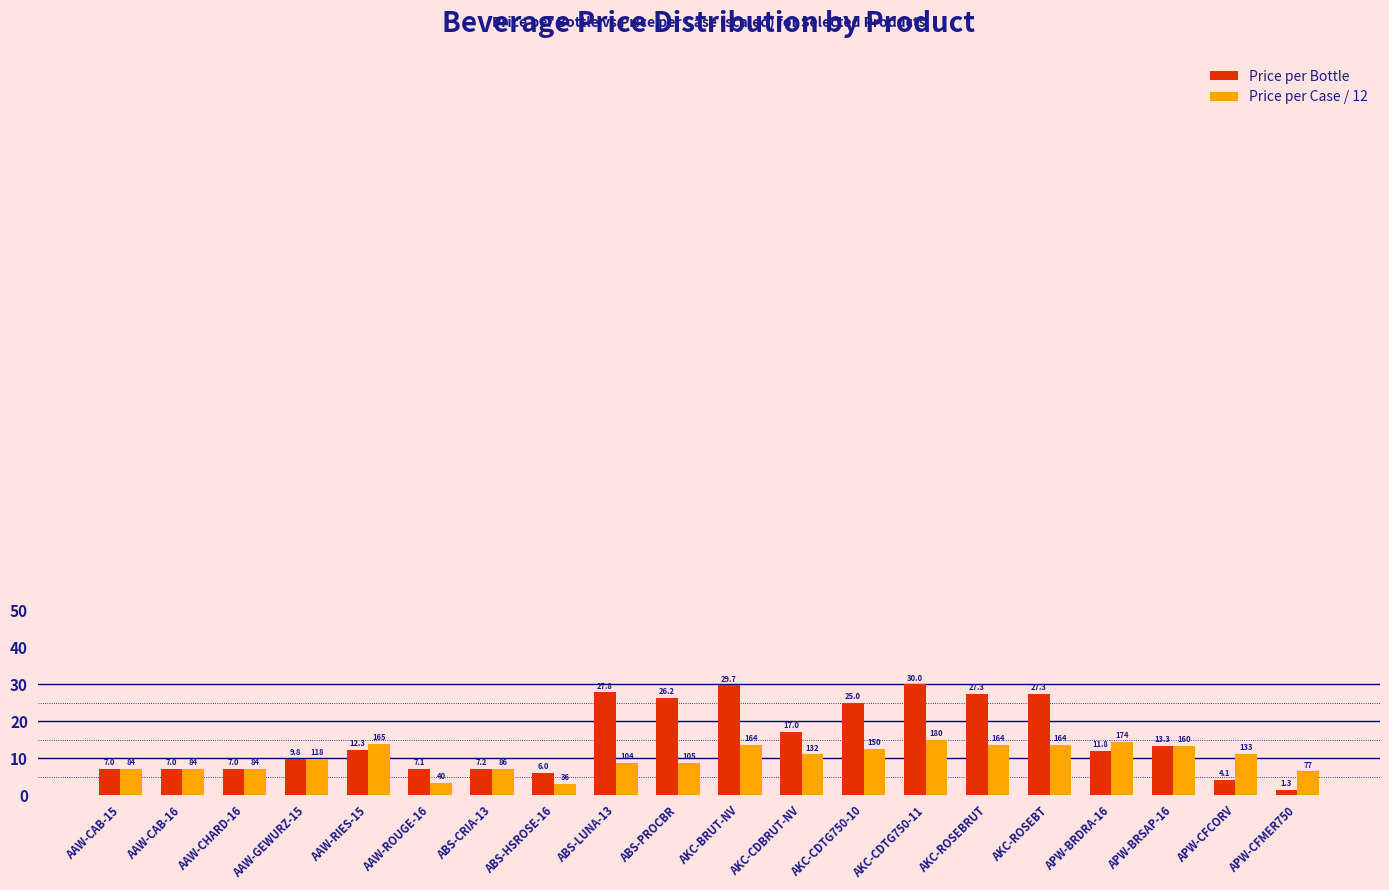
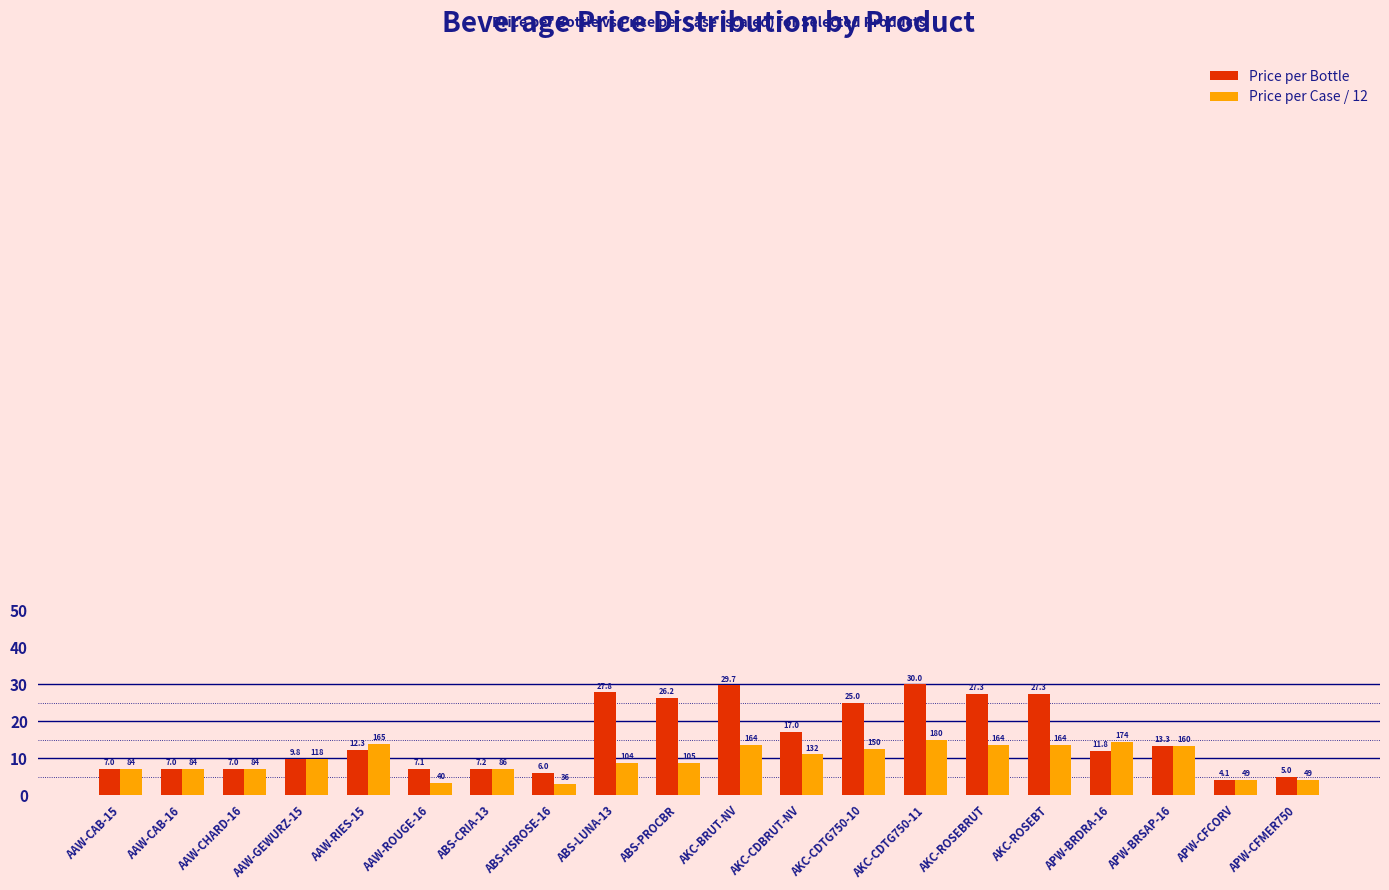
  {
    "Price per Bottle": {
      "AAW-CAB-15": 7.0,
      "AAW-CAB-16": 7.0,
      "AAW-CHARD-16": 7.0,
      "AAW-GEWURZ-15": 9.8,
      "AAW-RIES-15": 12.3,
      "AAW-ROUGE-16": 7.1,
      "ABS-CRIA-13": 7.2,
      "ABS-HSROSE-16": 6.0,
      "ABS-LUNA-13": 27.8,
      "ABS-PROCBR": 26.2,
      "AKC-BRUT-NV": 29.7,
      "AKC-CDBRUT-NV": 17.0,
      "AKC-CDTG750-10": 25.0,
      "AKC-CDTG750-11": 30.0,
      "AKC-ROSEBRUT": 27.3,
      "AKC-ROSEBT": 27.3,
      "APW-BRDRA-16": 11.8,
      "APW-BRSAP-16": 13.3,
      "APW-CFCORV": 4.1,
-     "APW-CFMER750": 1.3
+     "APW-CFMER750": 5.0
    },
    "Price per Case / 12": {
-     "APW-CFCORV": 133,
-     "APW-CFMER750": 77
+     "APW-CFCORV": 49,
+     "APW-CFMER750": 49
    }
  }
